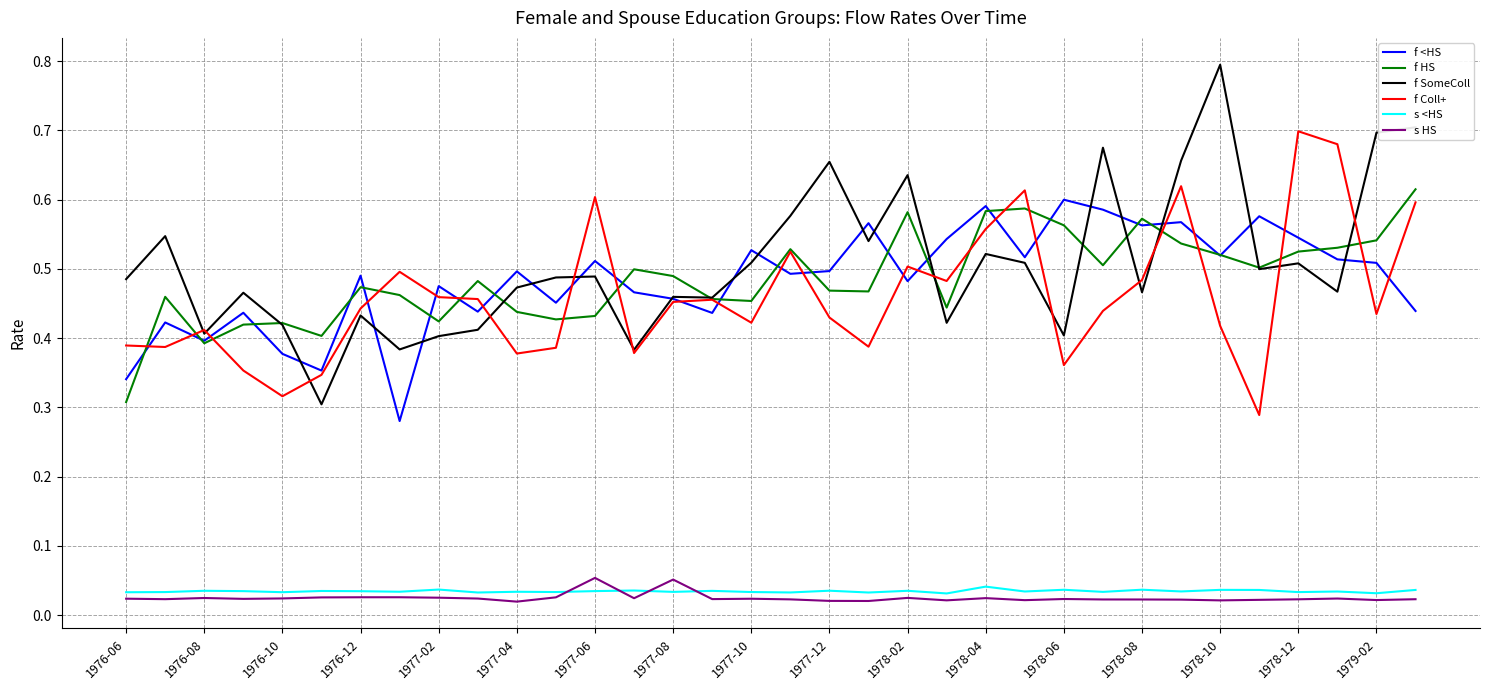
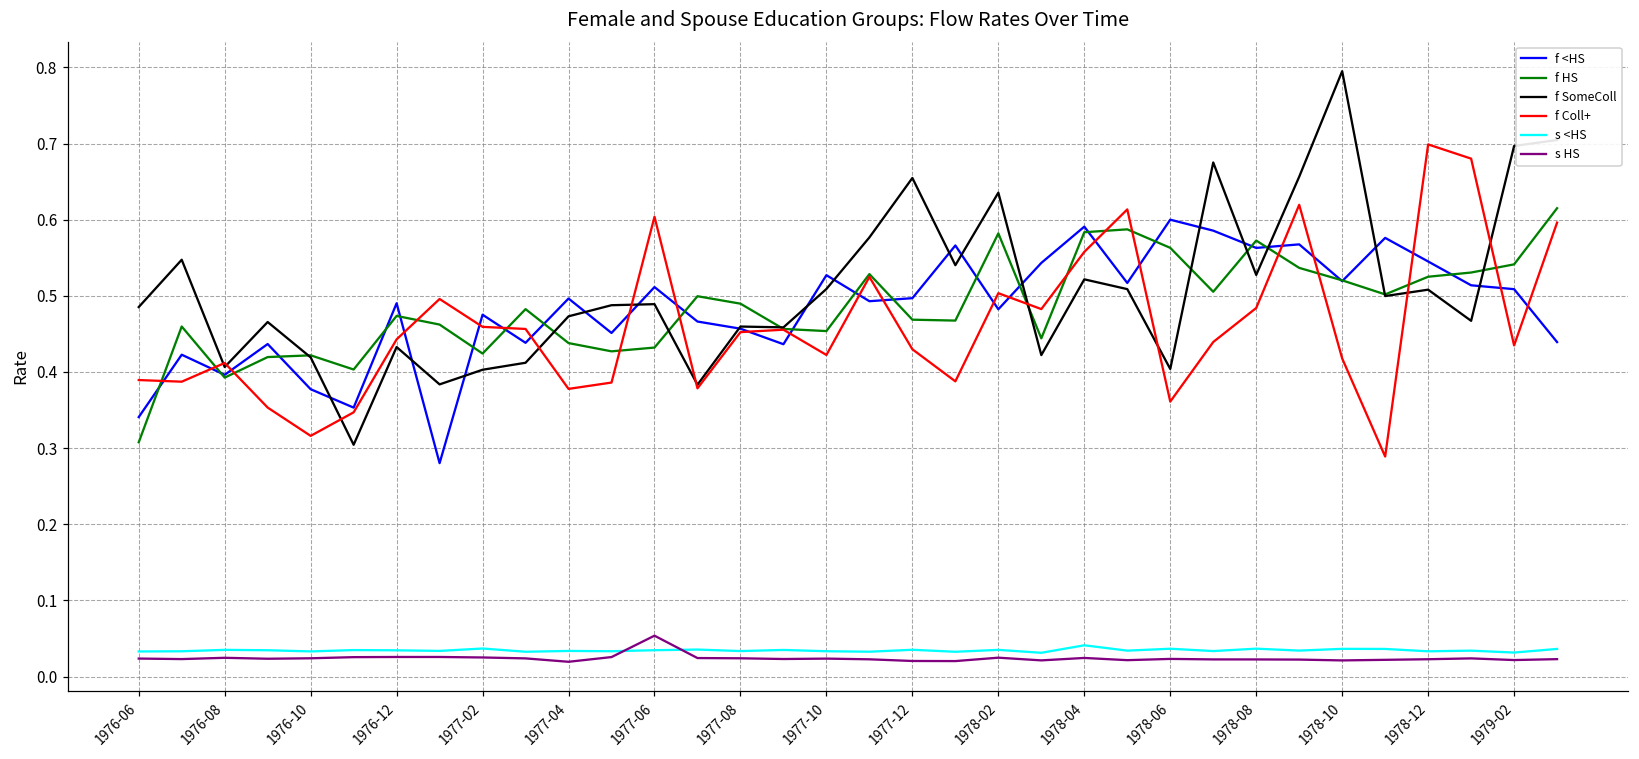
  {
    "f <HS": {
      "1976-06": 0.34,
      "1976-08": 0.40,
      "1976-10": 0.38,
      "1976-12": 0.49,
      "1977-02": 0.48,
      "1977-04": 0.50,
      "1977-06": 0.51,
      "1977-10": 0.53,
      "1977-12": 0.50,
      "1978-02": 0.48,
      "1978-04": 0.59,
      "1978-06": 0.60,
      "1978-08": 0.56,
      "1978-12": 0.55,
      "1979-02": 0.51
    },
    "f HS": {
      "1976-06": 0.31,
      "1976-08": 0.39,
      "1976-12": 0.47,
      "1977-02": 0.42,
      "1977-04": 0.44,
      "1977-06": 0.43,
      "1977-08": 0.49,
      "1977-10": 0.45,
      "1977-12": 0.47,
      "1978-02": 0.58,
      "1978-04": 0.58,
      "1978-06": 0.56,
      "1978-08": 0.57,
      "1978-12": 0.53,
      "1979-02": 0.54
    },
    "f SomeColl": {
      "1976-06": 0.49,
      "1976-08": 0.41,
      "1976-12": 0.43,
      "1977-02": 0.40,
      "1977-04": 0.47,
      "1977-06": 0.49,
      "1977-10": 0.51,
      "1977-12": 0.65,
      "1978-02": 0.64,
      "1978-04": 0.52,
      "1978-06": 0.40,
-     "1978-08": 0.47,
+     "1978-08": 0.53,
      "1978-10": 0.79,
      "1978-12": 0.51,
      "1979-02": 0.70
    },
    "f Coll+": {
      "1976-06": 0.39,
      "1976-08": 0.41,
      "1976-10": 0.32,
      "1976-12": 0.44,
      "1977-02": 0.46,
      "1977-04": 0.38,
      "1977-06": 0.60,
      "1977-08": 0.45,
      "1977-10": 0.42,
      "1977-12": 0.43,
      "1978-02": 0.50,
      "1978-04": 0.56,
      "1978-06": 0.36,
      "1978-08": 0.48,
      "1978-10": 0.42,
      "1978-12": 0.70,
      "1979-02": 0.43
    },
    "s <HS": {
      "1976-06": 0.03,
      "1976-08": 0.04,
      "1976-10": 0.03,
      "1976-12": 0.03,
      "1977-02": 0.04,
      "1977-04": 0.03,
      "1977-06": 0.03,
      "1977-08": 0.03,
      "1977-10": 0.03,
      "1977-12": 0.04,
      "1978-02": 0.03,
      "1978-04": 0.04,
      "1978-06": 0.04,
      "1978-08": 0.04,
      "1978-10": 0.04,
      "1978-12": 0.03,
      "1979-02": 0.03
    },
    "s HS": {
      "1976-06": 0.02,
      "1976-08": 0.02,
      "1976-10": 0.02,
      "1976-12": 0.03,
      "1977-02": 0.03,
      "1977-04": 0.02,
      "1977-06": 0.05,
-     "1977-08": 0.05,
+     "1977-08": 0.02,
      "1977-10": 0.02,
      "1977-12": 0.02,
      "1978-02": 0.02,
      "1978-04": 0.02,
      "1978-06": 0.02,
      "1978-08": 0.02,
      "1978-10": 0.02,
      "1978-12": 0.02,
      "1979-02": 0.02
    }
  }
